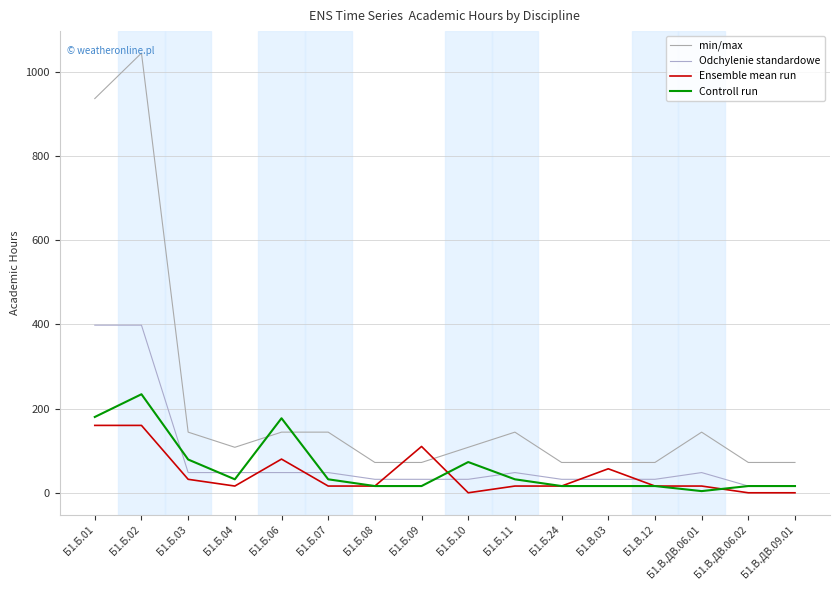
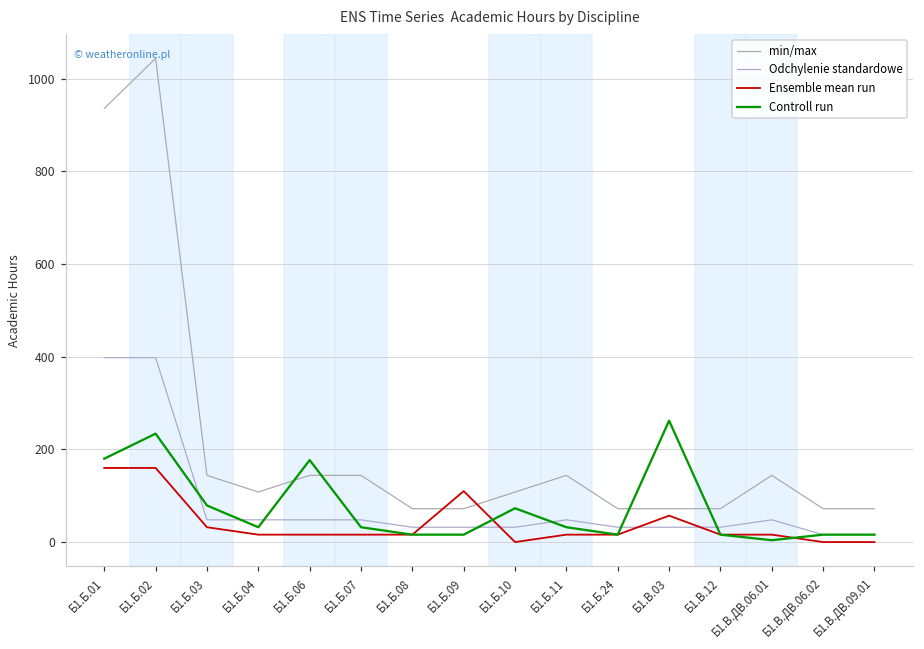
  {
    "Ensemble mean run": {
      "Б1.Б.01": 160,
      "Б1.Б.02": 160,
      "Б1.Б.03": 30,
      "Б1.Б.04": 20,
-     "Б1.Б.06": 80,
+     "Б1.Б.06": 20,
      "Б1.Б.07": 20,
      "Б1.Б.09": 110,
      "Б1.Б.10": 0,
      "Б1.Б.11": 20,
      "Б1.В.03": 60,
      "Б1.В.ДВ.06.01": 20,
      "Б1.В.ДВ.06.02": 0,
      "Б1.В.ДВ.09.01": 0
    },
    "Controll run": {
      "Б1.Б.01": 180,
      "Б1.Б.02": 230,
      "Б1.Б.03": 80,
      "Б1.Б.04": 30,
      "Б1.Б.06": 180,
      "Б1.Б.07": 30,
      "Б1.Б.09": 20,
      "Б1.Б.10": 70,
      "Б1.Б.11": 30,
-     "Б1.В.03": 20,
+     "Б1.В.03": 260,
      "Б1.В.ДВ.06.01": 0
    }
  }
